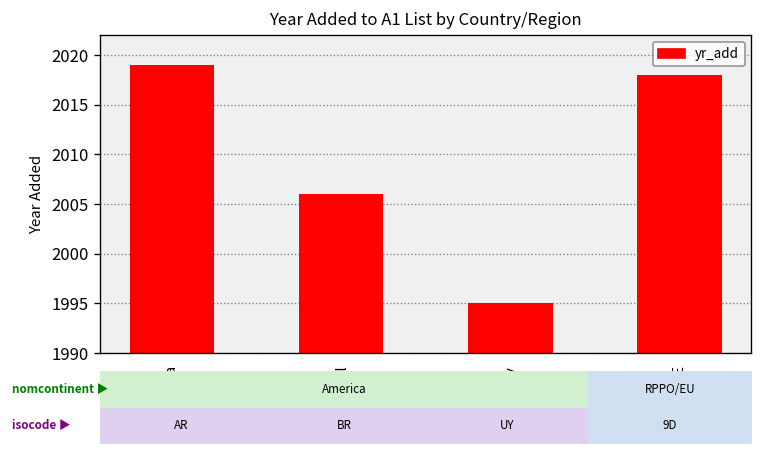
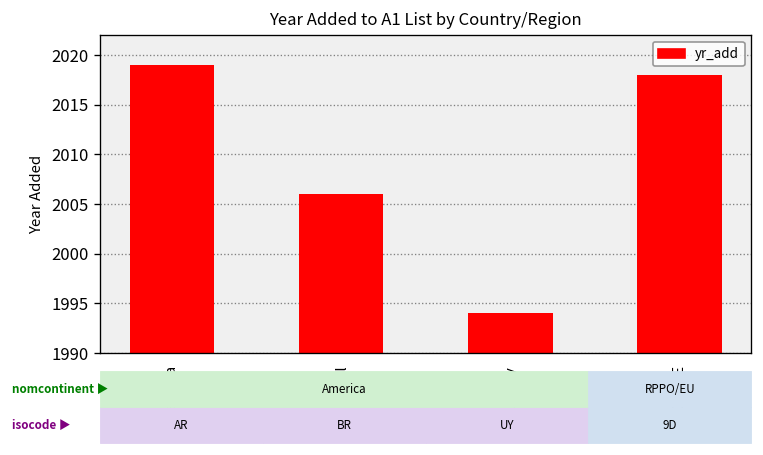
  {
    "Argentina": 2019,
    "Brazil": 2006,
-   "Uruguay": 1995,
+   "Uruguay": 1994,
    "COSAVE": 2018
  }
